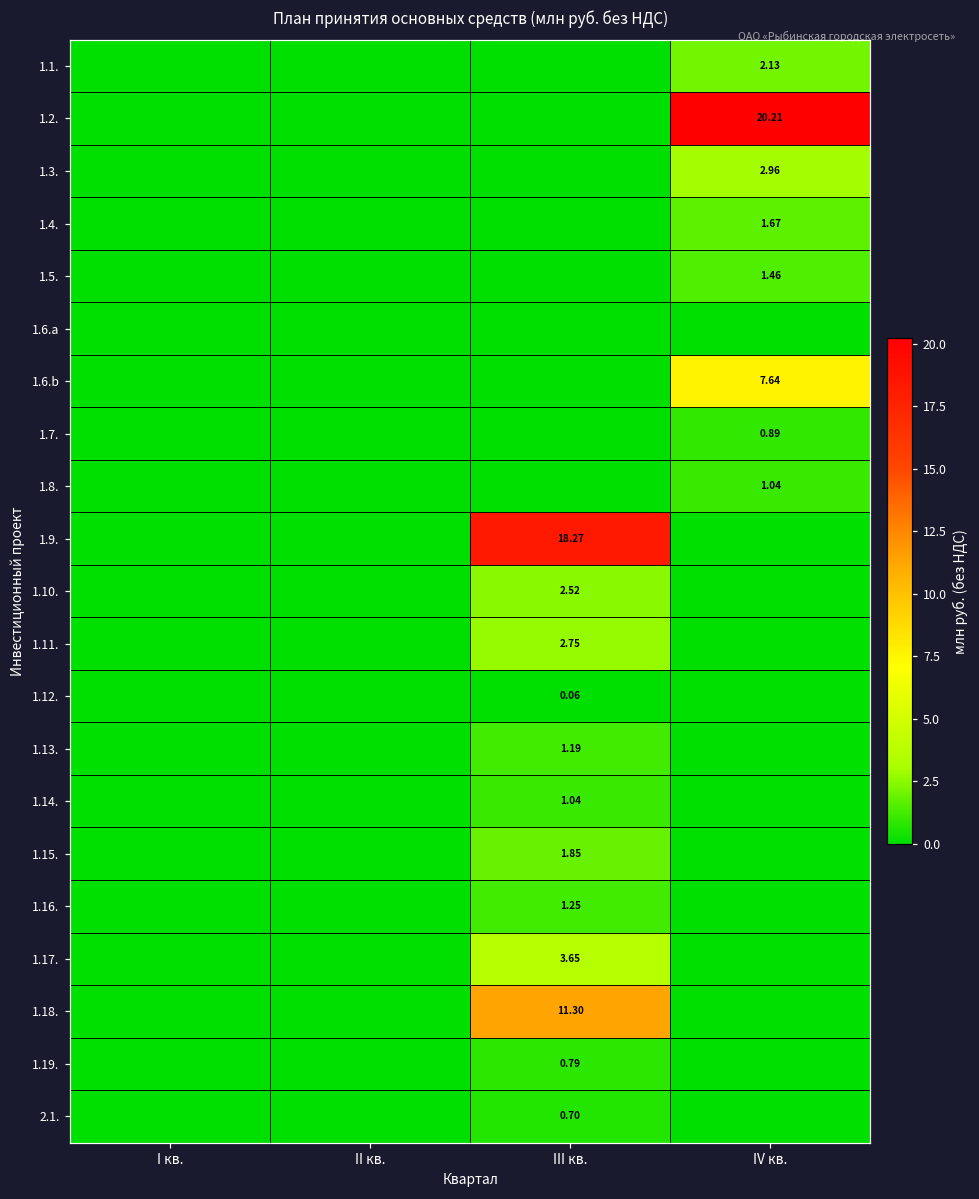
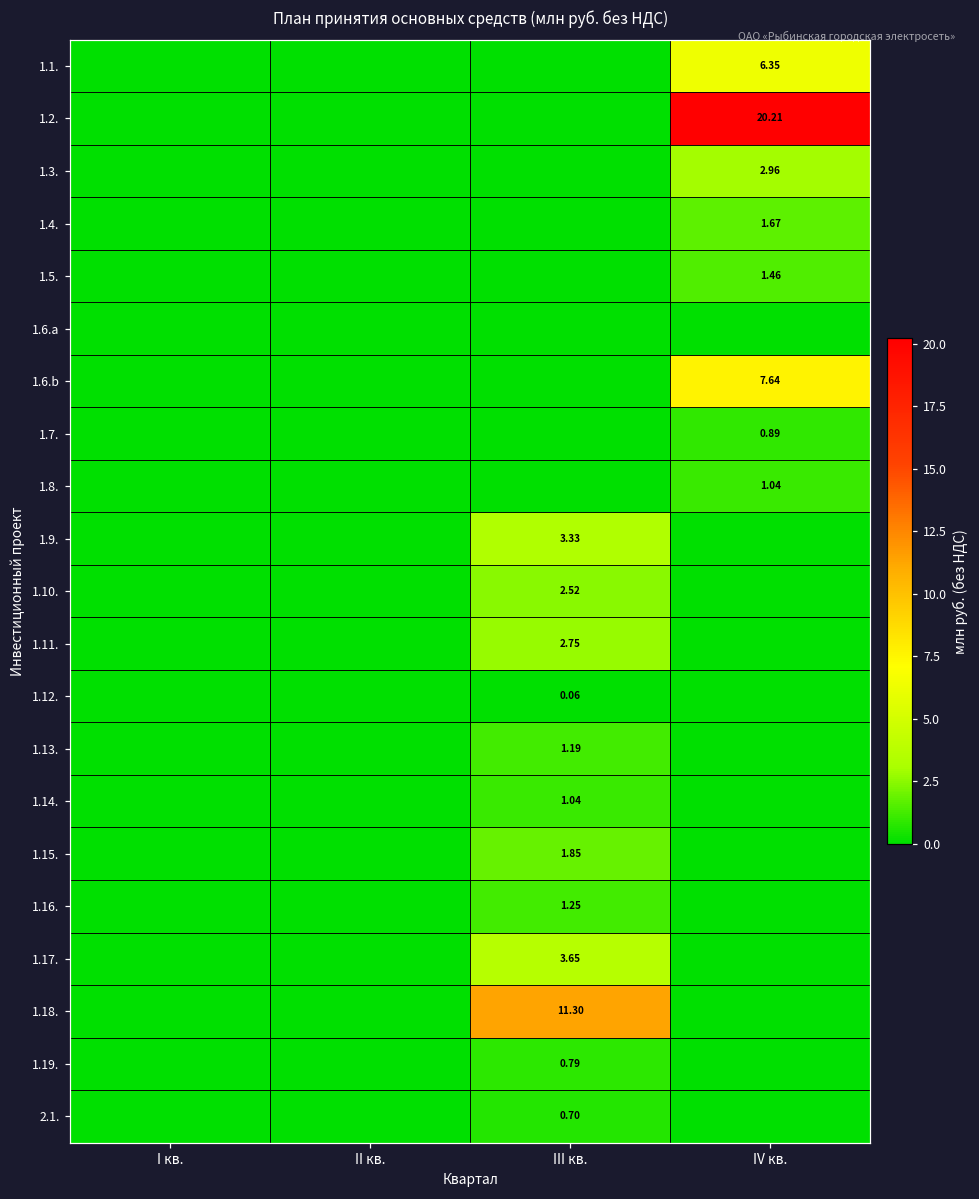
  {
    "1.1.": {
-     "IV кв.": 2.13
+     "IV кв.": 6.35
    },
    "1.2.": {
      "IV кв.": 20.21
    },
    "1.3.": {
      "IV кв.": 2.96
    },
    "1.4.": {
      "IV кв.": 1.67
    },
    "1.5.": {
      "IV кв.": 1.46
    },
    "1.6.b": {
      "IV кв.": 7.64
    },
    "1.7.": {
      "IV кв.": 0.89
    },
    "1.8.": {
      "IV кв.": 1.04
    },
    "1.9.": {
-     "III кв.": 18.27
+     "III кв.": 3.33
    },
    "1.10.": {
      "III кв.": 2.52
    },
    "1.11.": {
      "III кв.": 2.75
    },
    "1.12.": {
      "III кв.": 0.06
    },
    "1.13.": {
      "III кв.": 1.19
    },
    "1.14.": {
      "III кв.": 1.04
    },
    "1.15.": {
      "III кв.": 1.85
    },
    "1.16.": {
      "III кв.": 1.25
    },
    "1.17.": {
      "III кв.": 3.65
    },
    "1.18.": {
      "III кв.": 11.30
    },
    "1.19.": {
      "III кв.": 0.79
    },
    "2.1.": {
      "III кв.": 0.70
    }
  }
